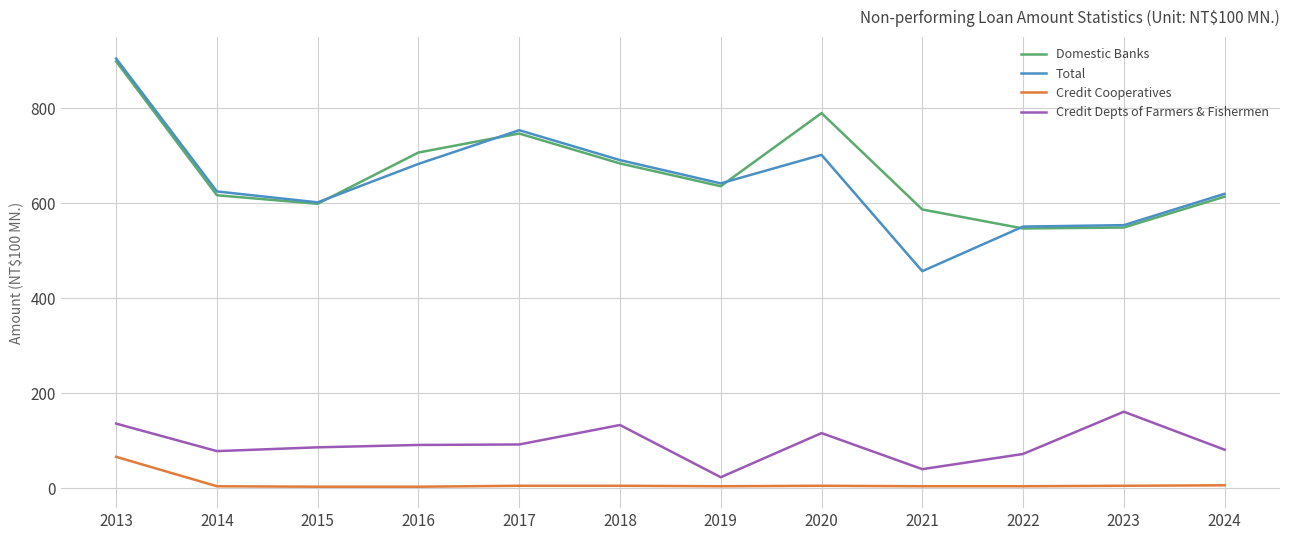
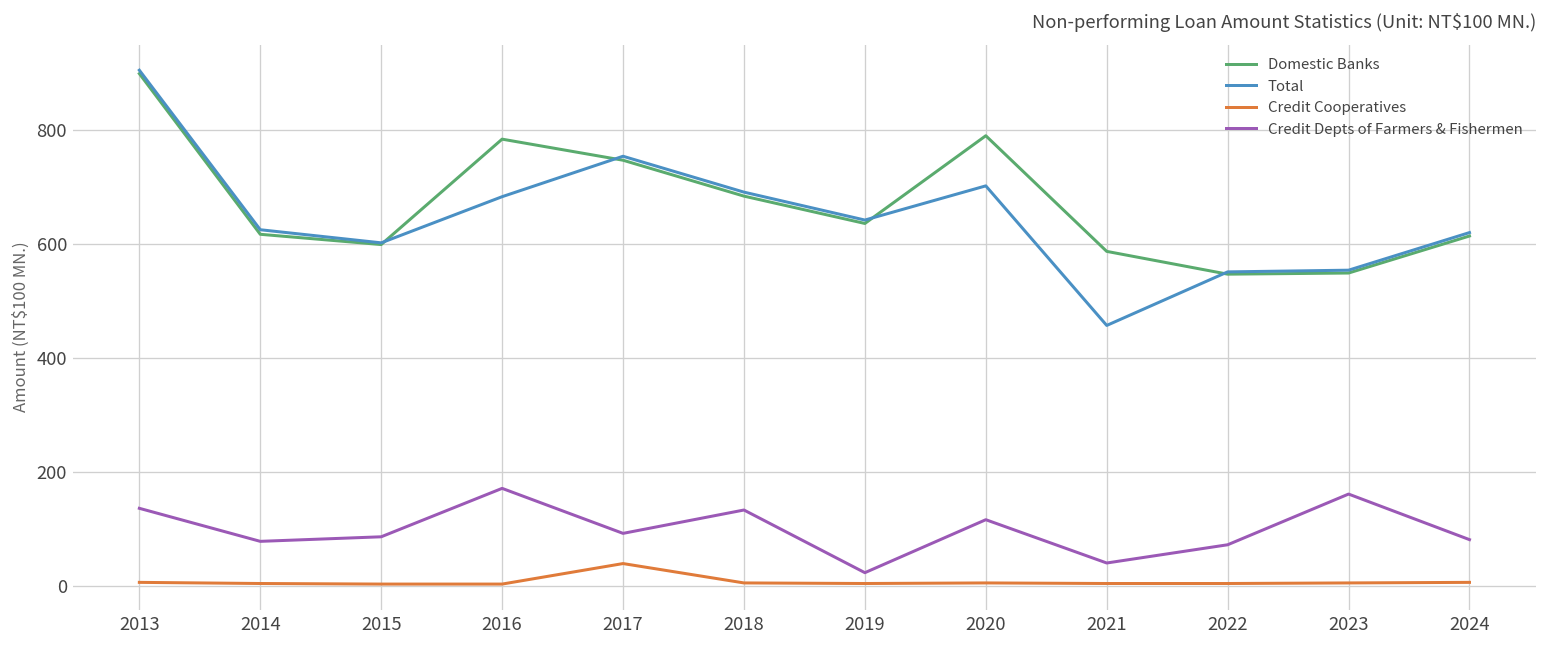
  {
    "Domestic Banks": {
      "2013": 900,
      "2014": 620,
-     "2016": 710,
+     "2016": 780,
      "2017": 750,
      "2018": 680,
      "2019": 640,
      "2020": 790,
      "2021": 590,
      "2024": 610
    },
    "Total": {
      "2013": 910,
      "2014": 630,
      "2016": 680,
      "2017": 750,
      "2018": 690,
      "2019": 640,
      "2020": 700,
      "2021": 460,
      "2024": 620
    },
    "Credit Cooperatives": {
-     "2013": 70,
+     "2013": 10,
      "2014": 0,
      "2015": 0,
      "2016": 0,
-     "2017": 10,
+     "2017": 40,
      "2018": 10,
      "2019": 0,
      "2020": 10,
      "2021": 0,
      "2022": 0,
      "2023": 10,
      "2024": 10
    },
    "Credit Depts of Farmers & Fishermen": {
      "2013": 140,
      "2014": 80,
      "2015": 90,
-     "2016": 90,
+     "2016": 170,
      "2017": 90,
      "2018": 130,
      "2019": 20,
      "2020": 120,
      "2021": 40,
      "2022": 70,
      "2023": 160,
      "2024": 80
    }
  }
